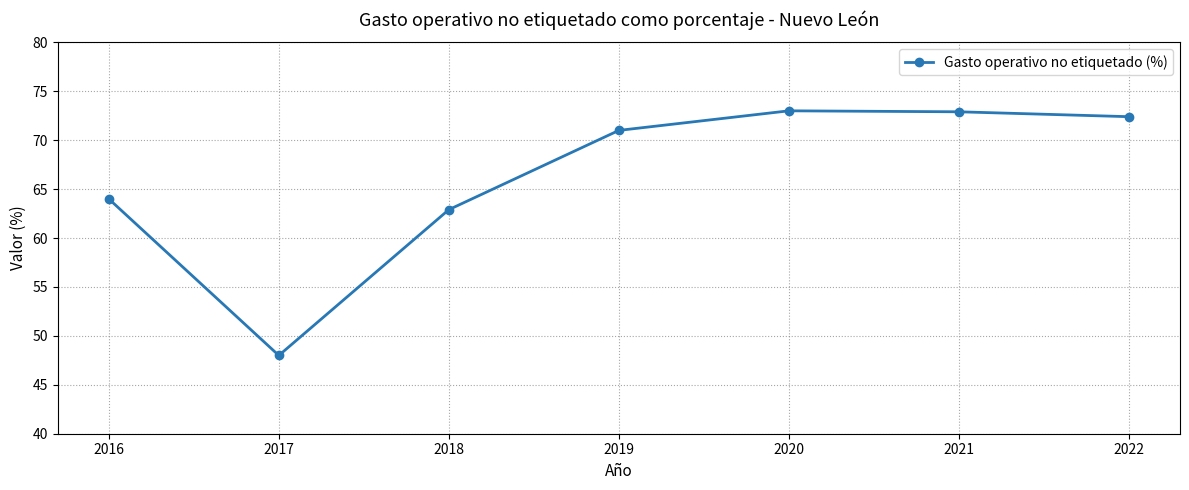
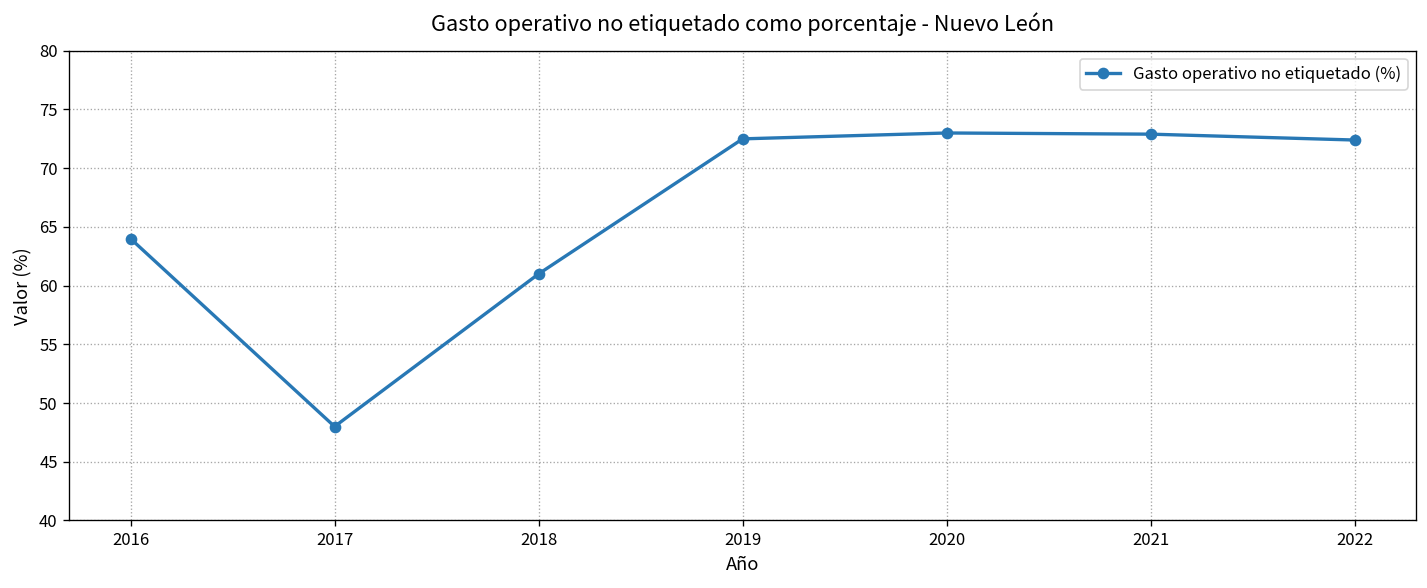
  {
    "2016": 64,
    "2017": 48,
-   "2018": 63,
-   "2019": 71,
+   "2018": 61,
+   "2019": 73,
    "2020": 73,
    "2021": 73,
    "2022": 72
  }
